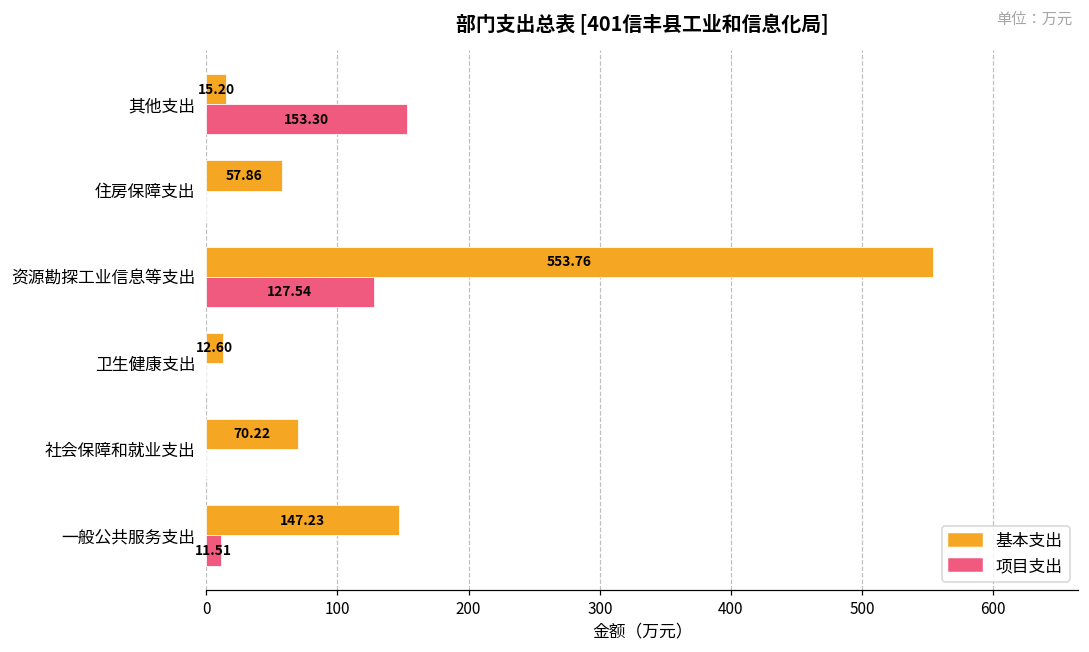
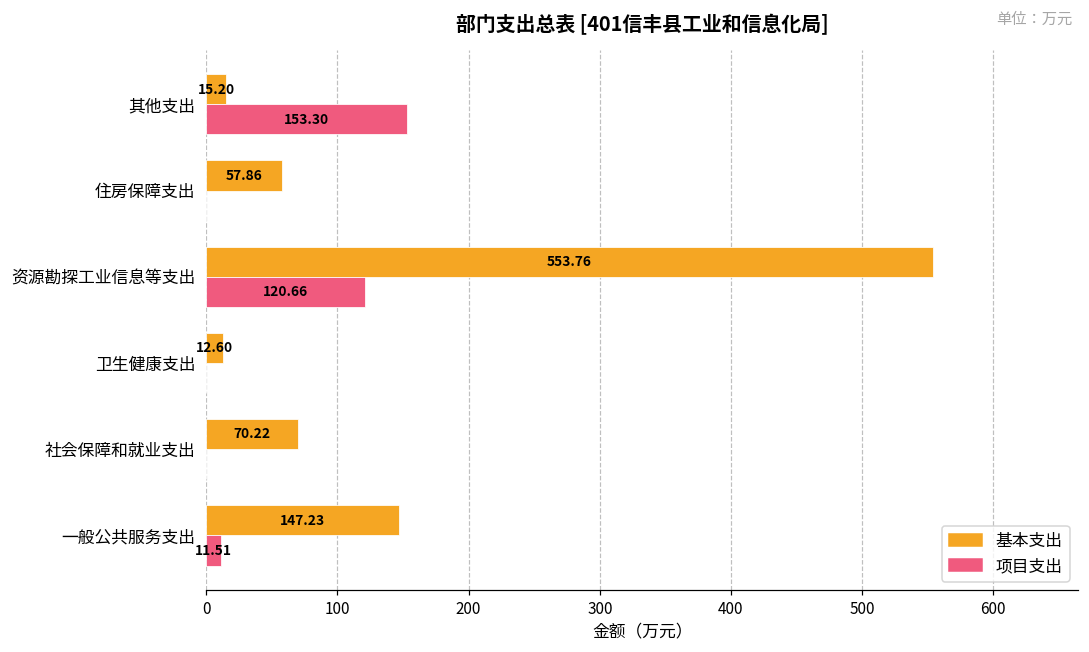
  {
    "基本支出": {
      "其他支出": 15.20,
      "住房保障支出": 57.86,
      "资源勘探工业信息等支出": 553.76,
      "卫生健康支出": 12.60,
      "社会保障和就业支出": 70.22,
      "一般公共服务支出": 147.23
    },
    "项目支出": {
      "其他支出": 153.30,
-     "资源勘探工业信息等支出": 127.54,
+     "资源勘探工业信息等支出": 120.66,
      "一般公共服务支出": 11.51
    }
  }
